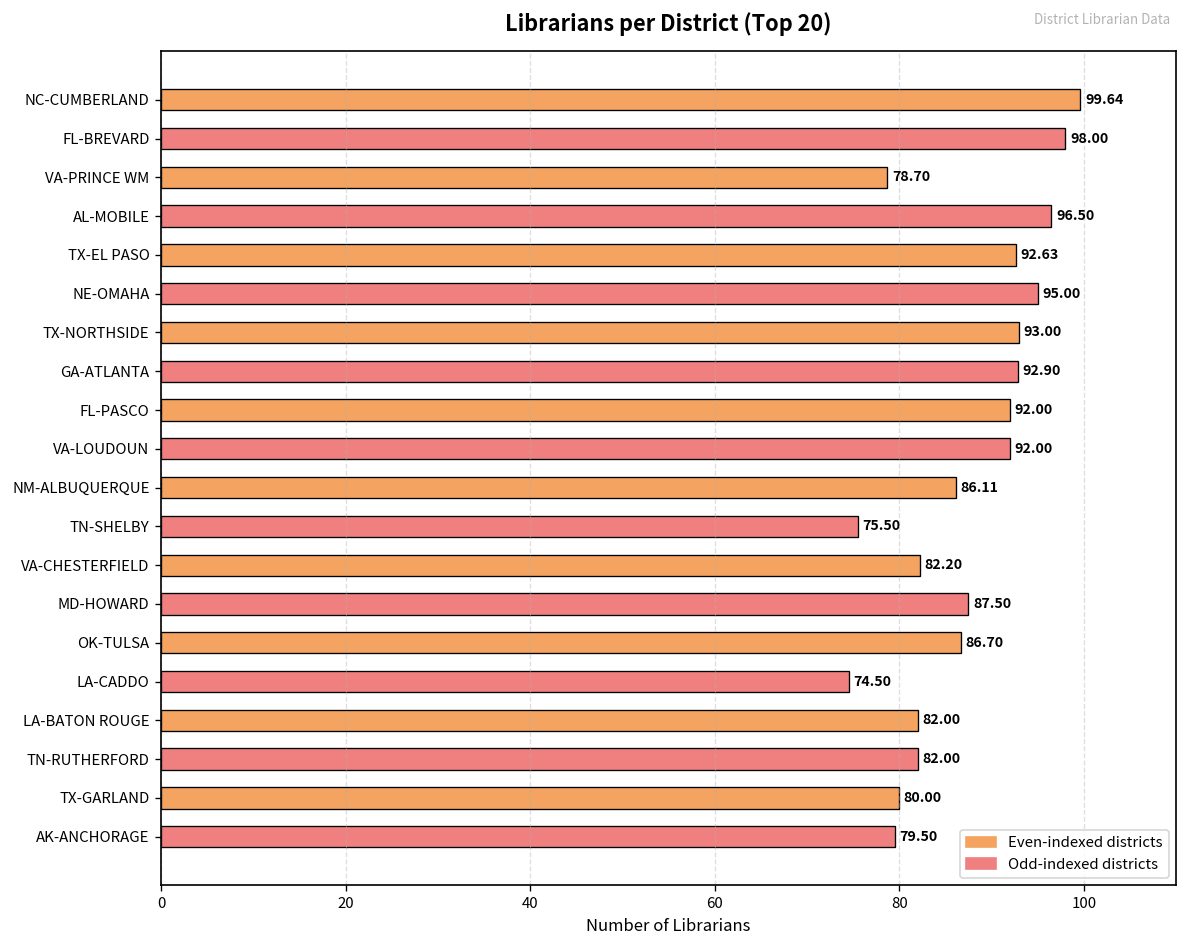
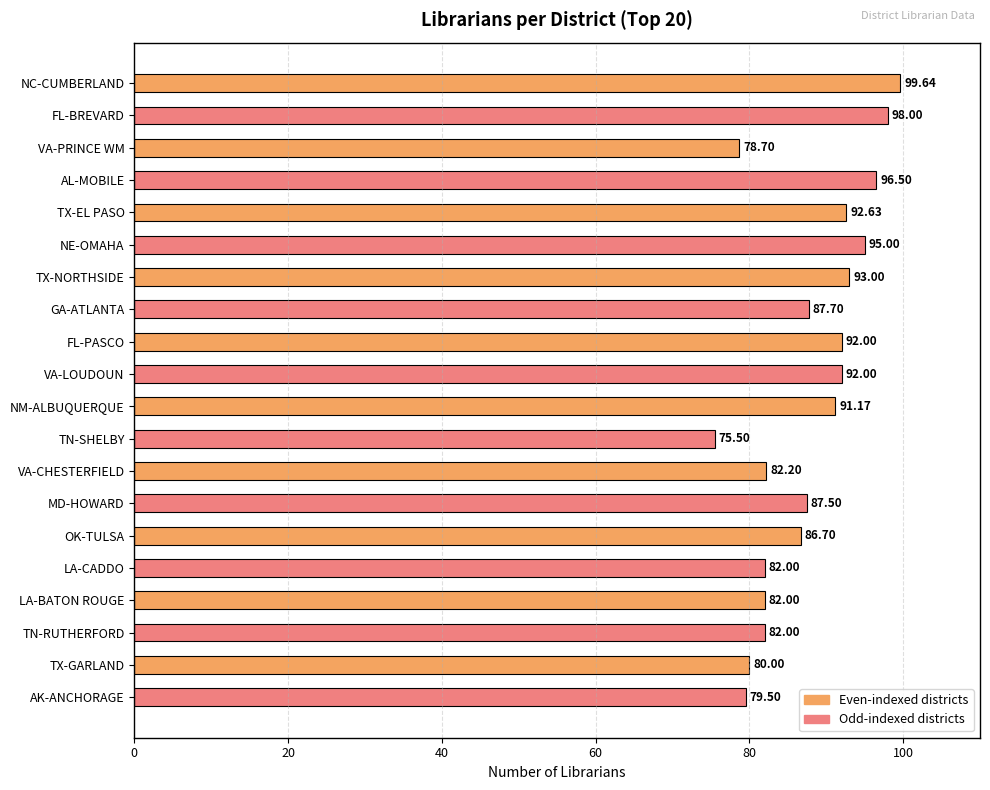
  {
    "NC-CUMBERLAND": 99.64,
    "FL-BREVARD": 98.00,
    "VA-PRINCE WM": 78.70,
    "AL-MOBILE": 96.50,
    "TX-EL PASO": 92.63,
    "NE-OMAHA": 95.00,
    "TX-NORTHSIDE": 93.00,
-   "GA-ATLANTA": 92.90,
+   "GA-ATLANTA": 87.70,
    "FL-PASCO": 92.00,
    "VA-LOUDOUN": 92.00,
-   "NM-ALBUQUERQUE": 86.11,
+   "NM-ALBUQUERQUE": 91.17,
    "TN-SHELBY": 75.50,
    "VA-CHESTERFIELD": 82.20,
    "MD-HOWARD": 87.50,
    "OK-TULSA": 86.70,
-   "LA-CADDO": 74.50,
+   "LA-CADDO": 82.00,
    "LA-BATON ROUGE": 82.00,
    "TN-RUTHERFORD": 82.00,
    "TX-GARLAND": 80.00,
    "AK-ANCHORAGE": 79.50
  }
